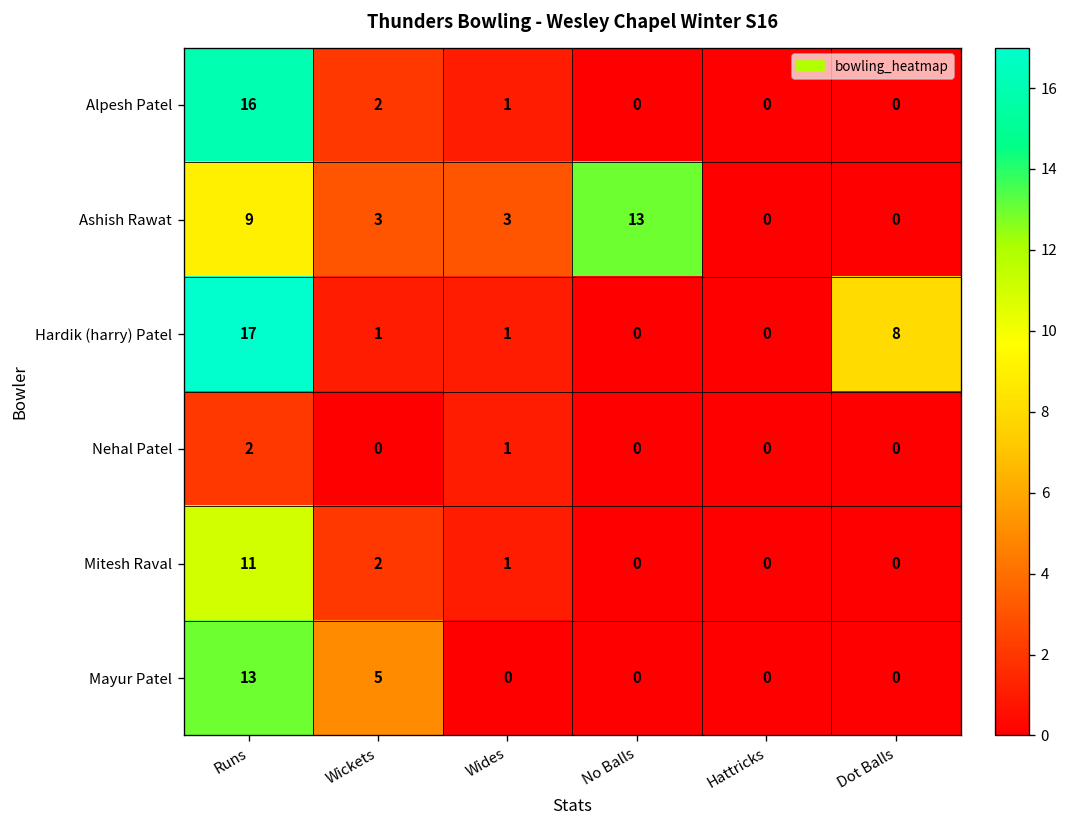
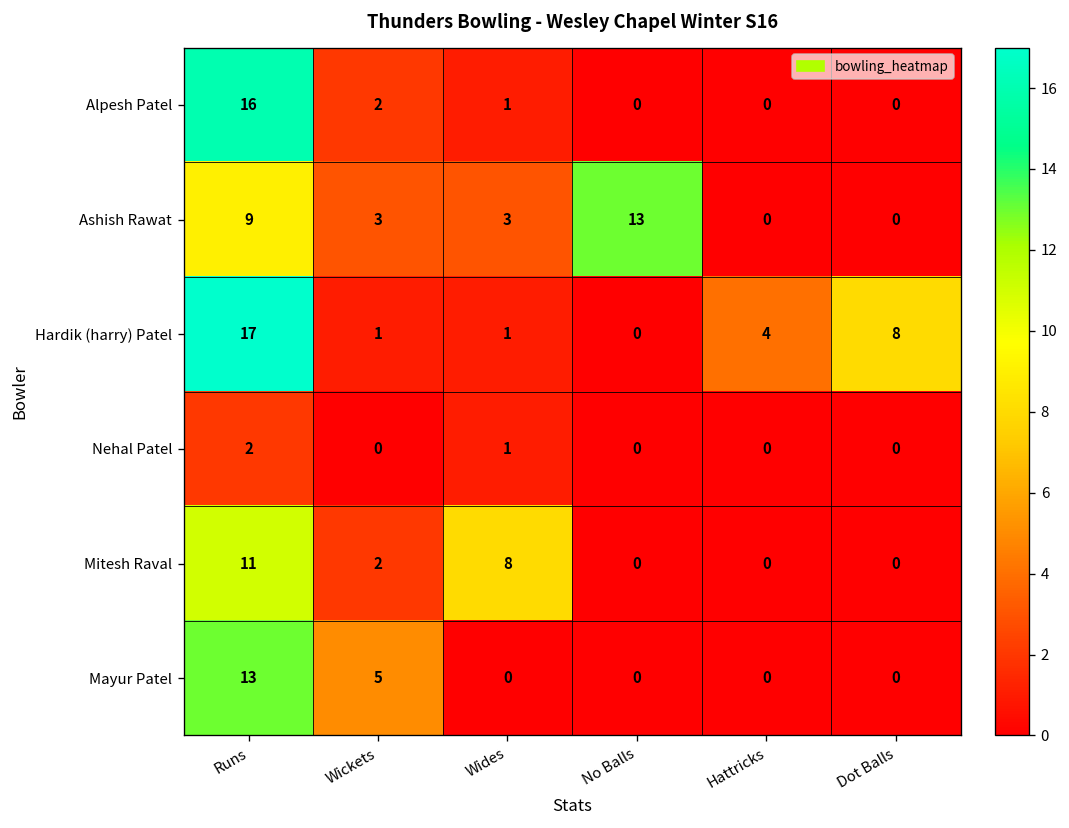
  {
    "Alpesh Patel": {
      "Runs": 16,
      "Wickets": 2,
      "Wides": 1,
      "No Balls": 0,
      "Hattricks": 0,
      "Dot Balls": 0
    },
    "Ashish Rawat": {
      "Runs": 9,
      "Wickets": 3,
      "Wides": 3,
      "No Balls": 13,
      "Hattricks": 0,
      "Dot Balls": 0
    },
    "Hardik (harry) Patel": {
      "Runs": 17,
      "Wickets": 1,
      "Wides": 1,
      "No Balls": 0,
-     "Hattricks": 0,
+     "Hattricks": 4,
      "Dot Balls": 8
    },
    "Nehal Patel": {
      "Runs": 2,
      "Wickets": 0,
      "Wides": 1,
      "No Balls": 0,
      "Hattricks": 0,
      "Dot Balls": 0
    },
    "Mitesh Raval": {
      "Runs": 11,
      "Wickets": 2,
-     "Wides": 1,
+     "Wides": 8,
      "No Balls": 0,
      "Hattricks": 0,
      "Dot Balls": 0
    },
    "Mayur Patel": {
      "Runs": 13,
      "Wickets": 5,
      "Wides": 0,
      "No Balls": 0,
      "Hattricks": 0,
      "Dot Balls": 0
    }
  }
